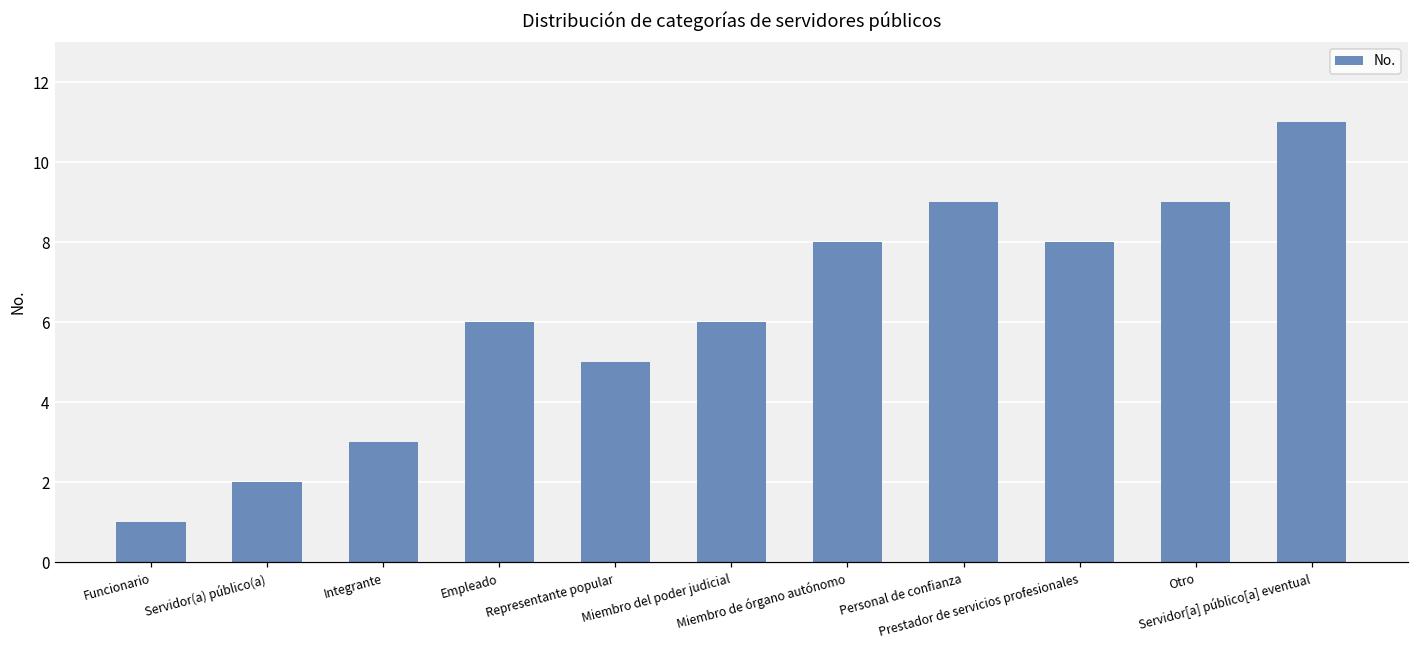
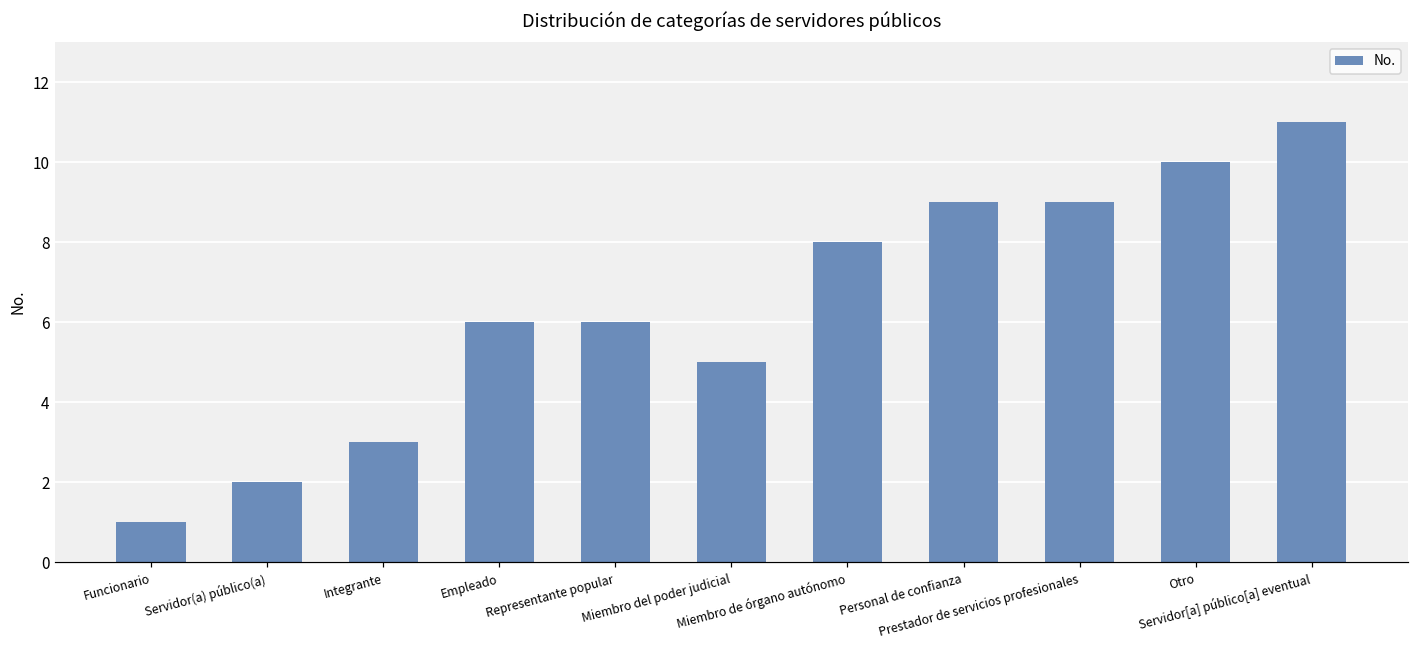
  {
    "Funcionario": 1,
    "Servidor(a) público(a)": 2,
    "Integrante": 3,
    "Empleado": 6,
-   "Representante popular": 5,
-   "Miembro del poder judicial": 6,
+   "Representante popular": 6,
+   "Miembro del poder judicial": 5,
    "Miembro de órgano autónomo": 8,
    "Personal de confianza": 9,
-   "Prestador de servicios profesionales": 8,
-   "Otro": 9,
+   "Prestador de servicios profesionales": 9,
+   "Otro": 10,
    "Servidor[a] público[a] eventual": 11
  }
